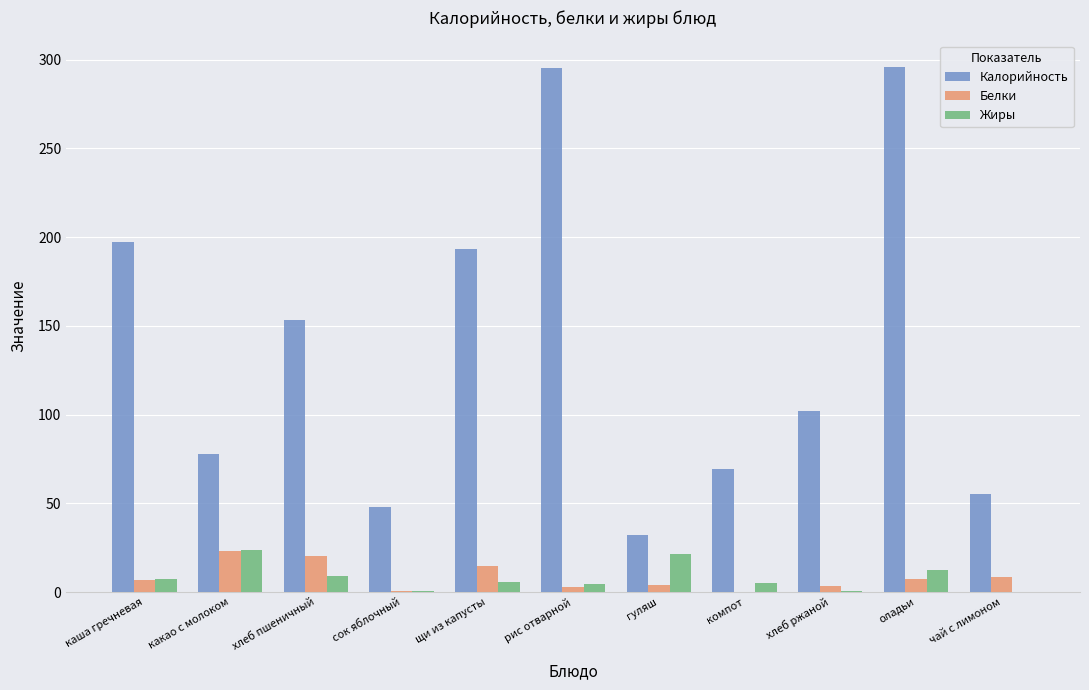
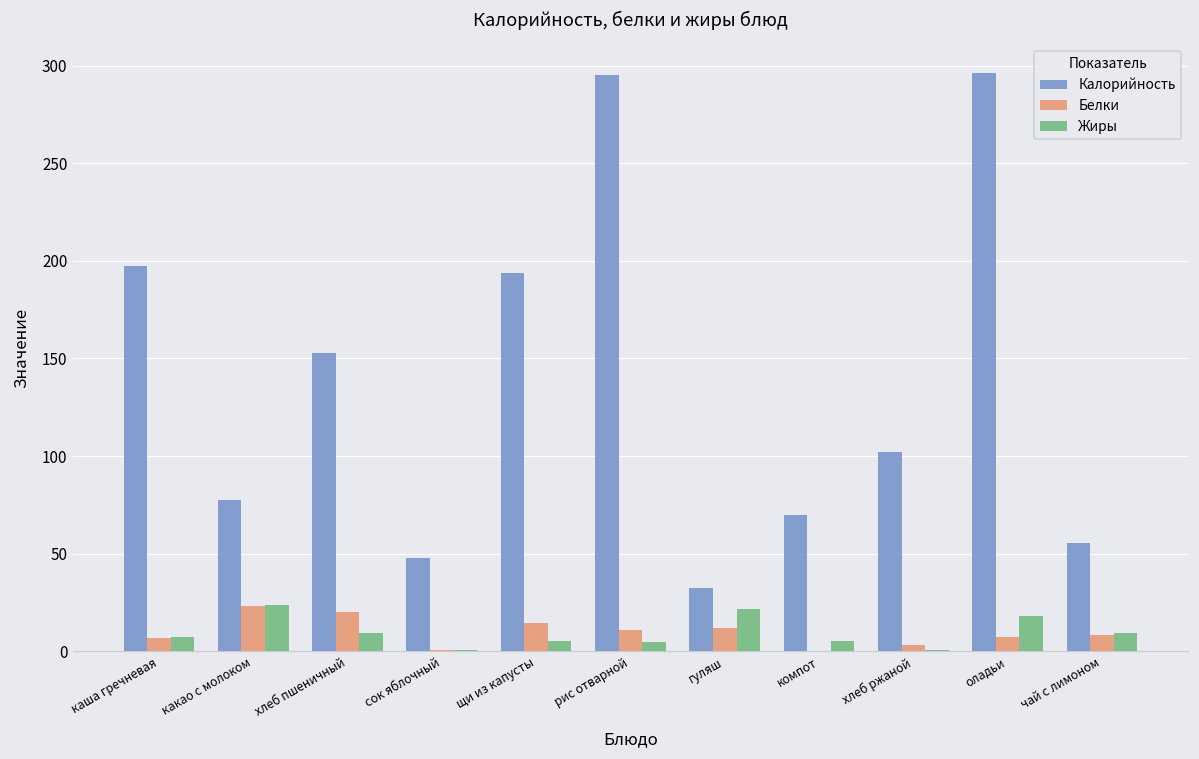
  {
    "Калорийность": {
      "каша гречневая": 198,
      "какао с молоком": 78,
      "хлеб пшеничный": 153,
      "сок яблочный": 48,
      "щи из капусты": 194,
      "рис отварной": 295,
      "гуляш": 32,
      "компот": 70,
      "хлеб ржаной": 102,
      "оладьи": 296,
      "чай с лимоном": 55
    },
    "Белки": {
      "каша гречневая": 7,
      "какао с молоком": 23,
      "хлеб пшеничный": 20,
      "щи из капусты": 15,
-     "рис отварной": 3,
-     "гуляш": 4,
+     "рис отварной": 11,
+     "гуляш": 12,
      "хлеб ржаной": 3,
      "оладьи": 8,
      "чай с лимоном": 8
    },
    "Жиры": {
      "каша гречневая": 8,
      "какао с молоком": 24,
      "хлеб пшеничный": 9,
      "щи из капусты": 6,
      "рис отварной": 5,
      "гуляш": 21,
      "компот": 5,
-     "оладьи": 12,
-     "чай с лимоном": 0
+     "оладьи": 18,
+     "чай с лимоном": 10
    }
  }
